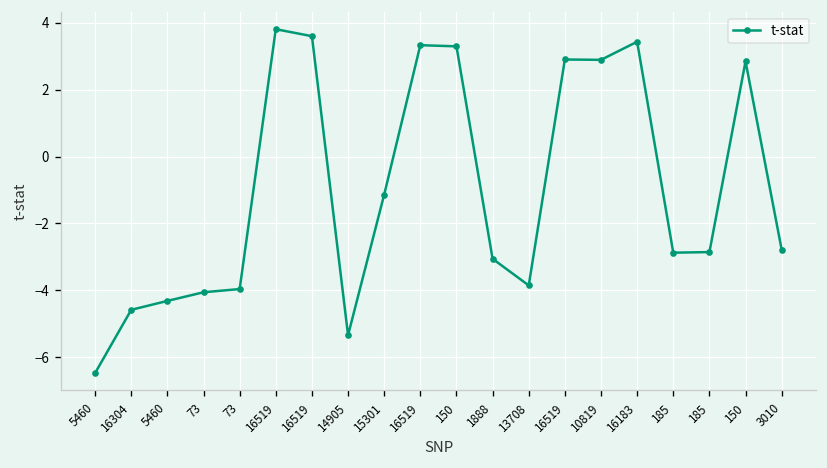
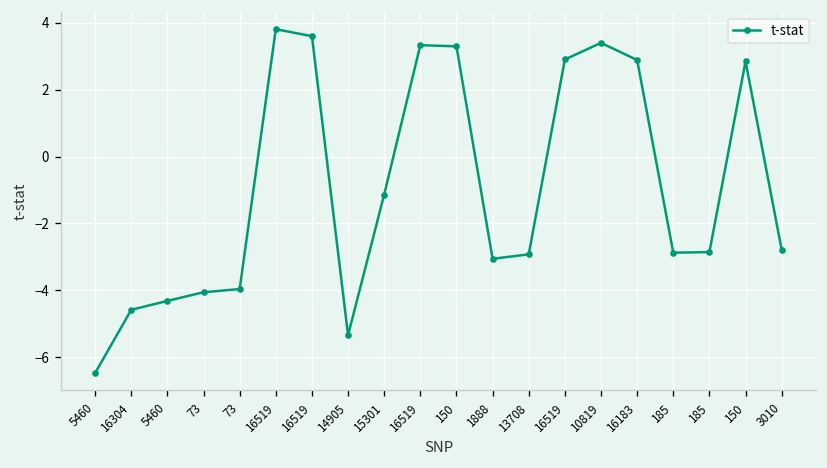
  {
    "16304": -4.6,
    "14905": -5.3,
    "15301": -1.1,
    "1888": -3.1,
-   "13708": -3.9,
-   "10819": 2.9,
-   "16183": 3.4,
+   "13708": -2.9,
+   "10819": 3.4,
+   "16183": 2.9,
    "3010": -2.8
  }
